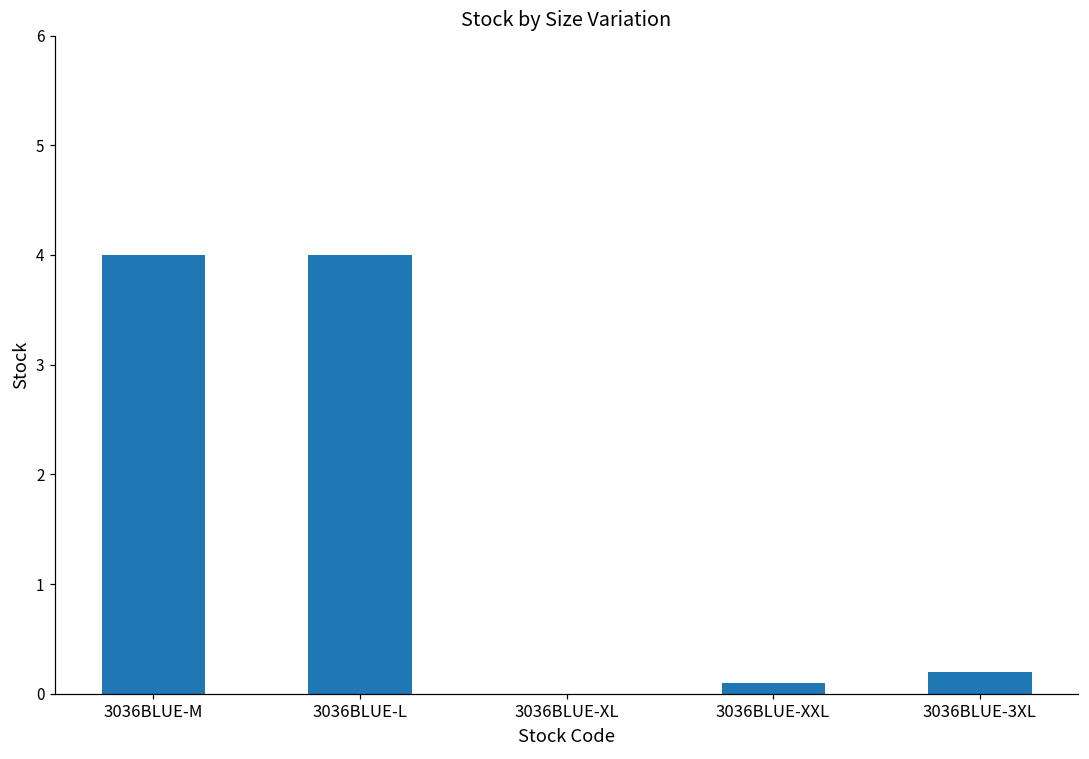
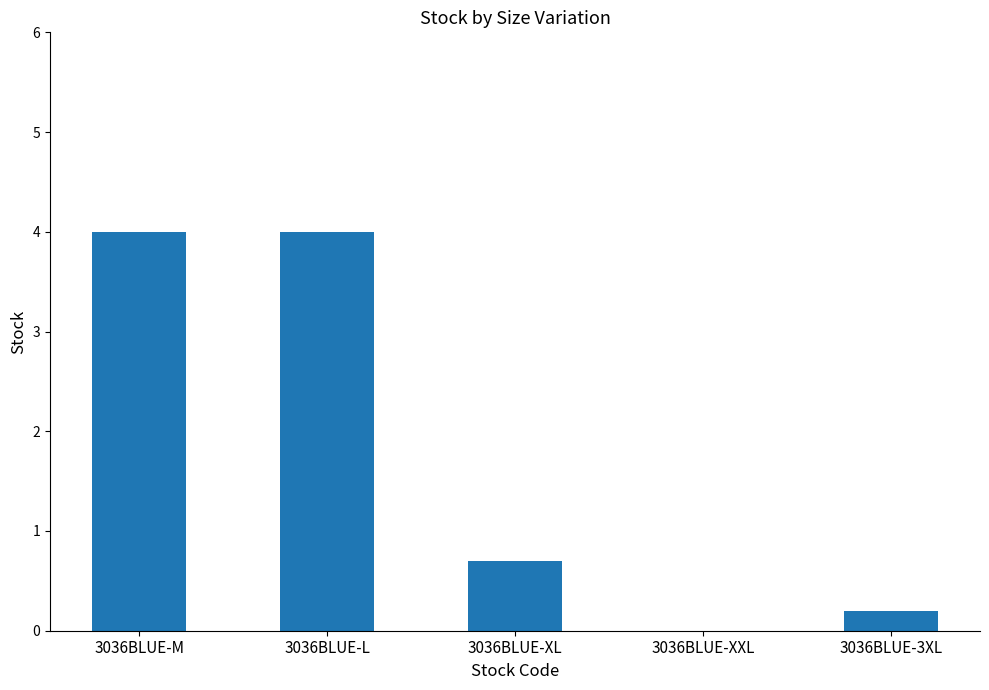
  {
    "3036BLUE-M": 4.0,
    "3036BLUE-L": 4.0,
-   "3036BLUE-XL": 0.0,
-   "3036BLUE-XXL": 0.1,
+   "3036BLUE-XL": 0.7,
+   "3036BLUE-XXL": 0.0,
    "3036BLUE-3XL": 0.2
  }
